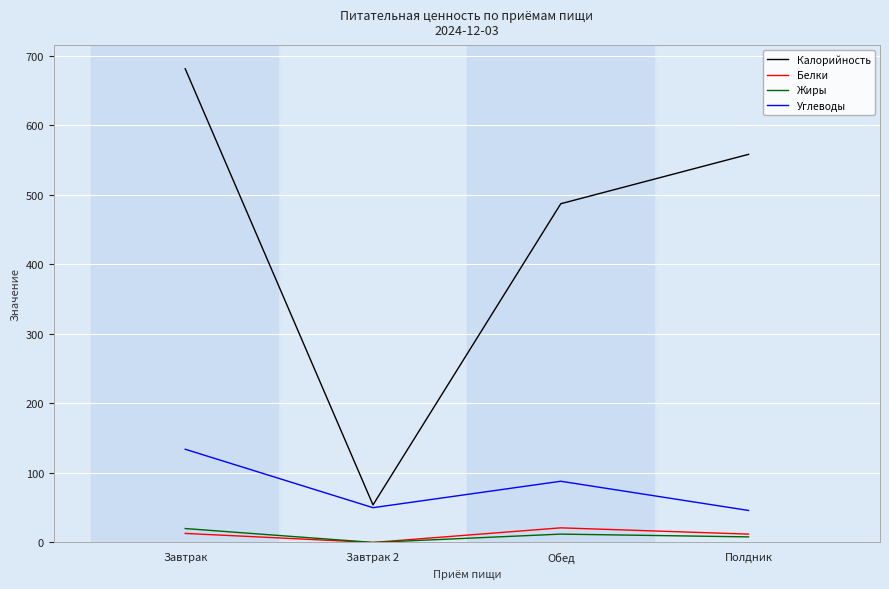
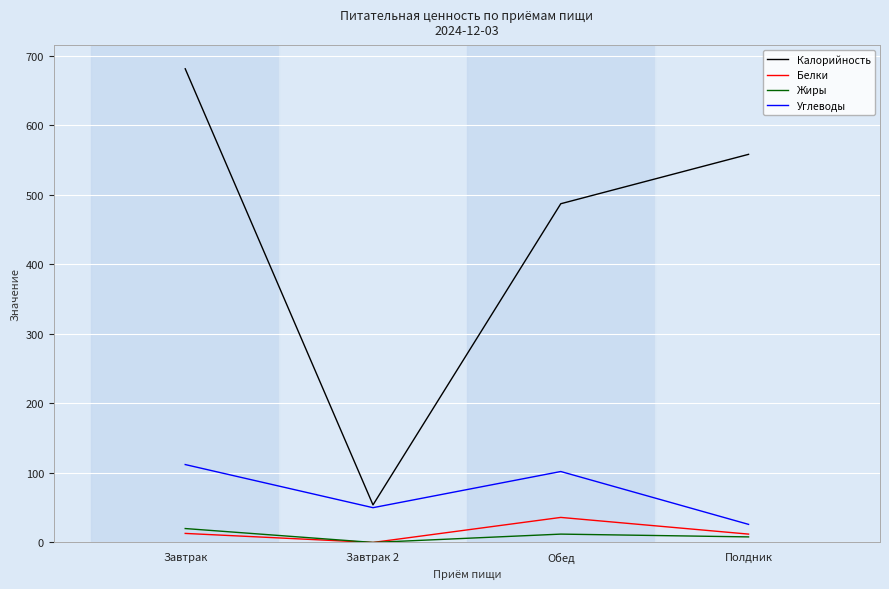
  {
    "Калорийность": {
      "Завтрак": 680,
      "Завтрак 2": 50,
      "Обед": 490,
      "Полдник": 560
    },
    "Белки": {
      "Завтрак": 10,
-     "Обед": 20,
+     "Обед": 40,
      "Полдник": 10
    },
    "Жиры": {
      "Завтрак": 20,
      "Обед": 10,
      "Полдник": 10
    },
    "Углеводы": {
-     "Завтрак": 130,
+     "Завтрак": 110,
      "Завтрак 2": 50,
-     "Обед": 90,
-     "Полдник": 50
+     "Обед": 100,
+     "Полдник": 30
    }
  }
